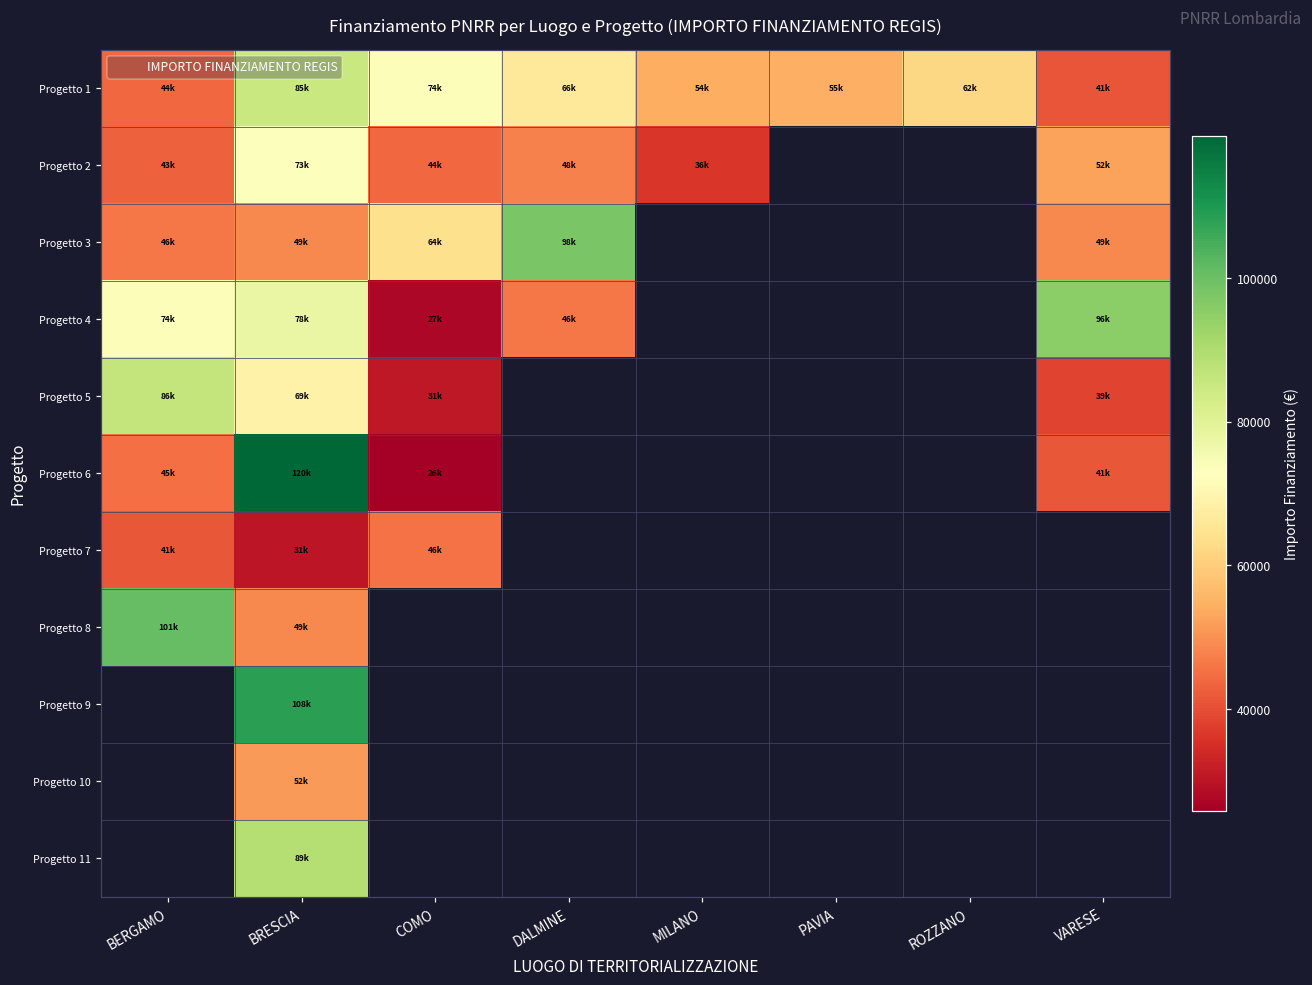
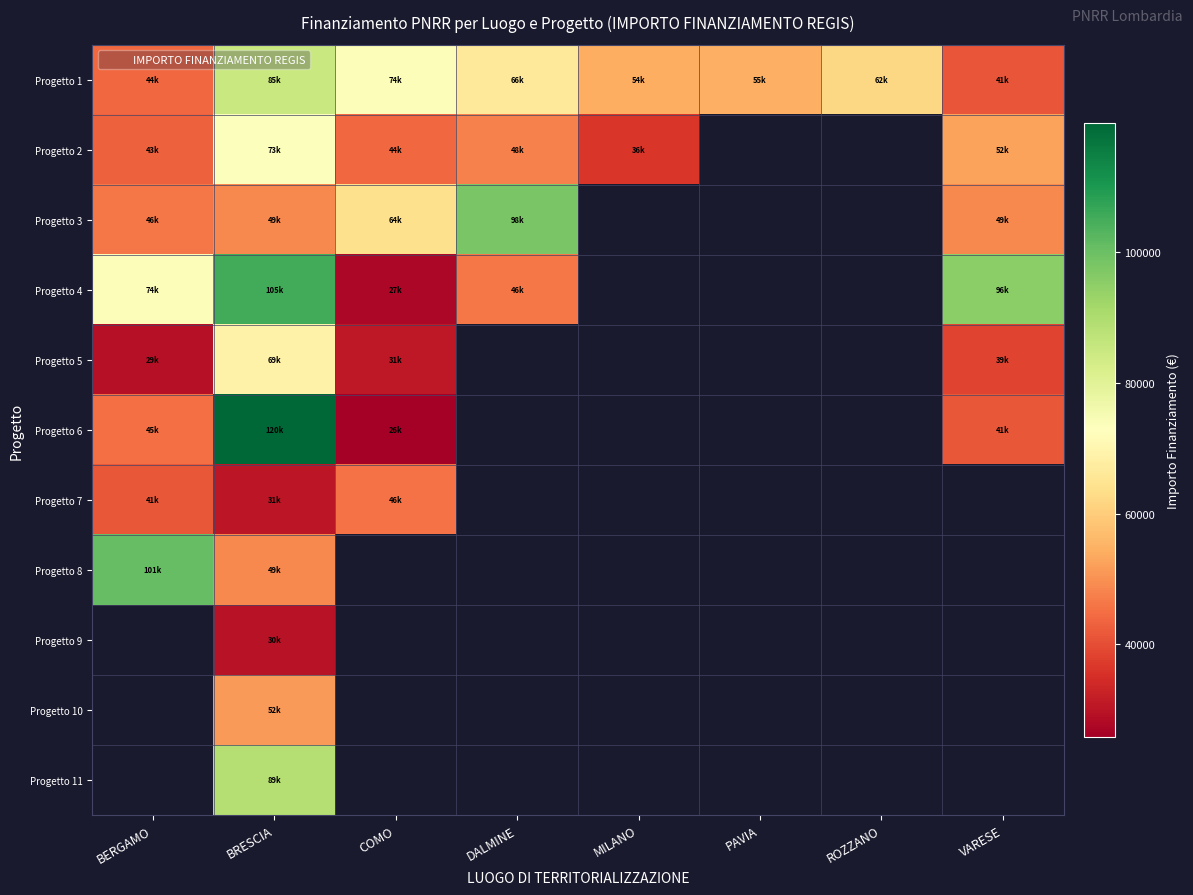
  {
    "Progetto 1": {
      "BERGAMO": "44k",
      "BRESCIA": "85k",
      "COMO": "74k",
      "DALMINE": "66k",
      "MILANO": "54k",
      "PAVIA": "55k",
      "ROZZANO": "62k",
      "VARESE": "41k"
    },
    "Progetto 2": {
      "BERGAMO": "43k",
      "BRESCIA": "73k",
      "COMO": "44k",
      "DALMINE": "48k",
      "MILANO": "36k",
      "VARESE": "52k"
    },
    "Progetto 3": {
      "BERGAMO": "46k",
      "BRESCIA": "49k",
      "COMO": "64k",
      "DALMINE": "98k",
      "VARESE": "49k"
    },
    "Progetto 4": {
      "BERGAMO": "74k",
-     "BRESCIA": "78k",
+     "BRESCIA": "105k",
      "COMO": "27k",
      "DALMINE": "46k",
      "VARESE": "96k"
    },
    "Progetto 5": {
-     "BERGAMO": "86k",
+     "BERGAMO": "29k",
      "BRESCIA": "69k",
      "COMO": "31k",
      "VARESE": "39k"
    },
    "Progetto 6": {
      "BERGAMO": "45k",
      "BRESCIA": "120k",
      "COMO": "26k",
      "VARESE": "41k"
    },
    "Progetto 7": {
      "BERGAMO": "41k",
      "BRESCIA": "31k",
      "COMO": "46k"
    },
    "Progetto 8": {
      "BERGAMO": "101k",
      "BRESCIA": "49k"
    },
    "Progetto 9": {
-     "BRESCIA": "108k"
+     "BRESCIA": "30k"
    },
    "Progetto 10": {
      "BRESCIA": "52k"
    },
    "Progetto 11": {
      "BRESCIA": "89k"
    }
  }
